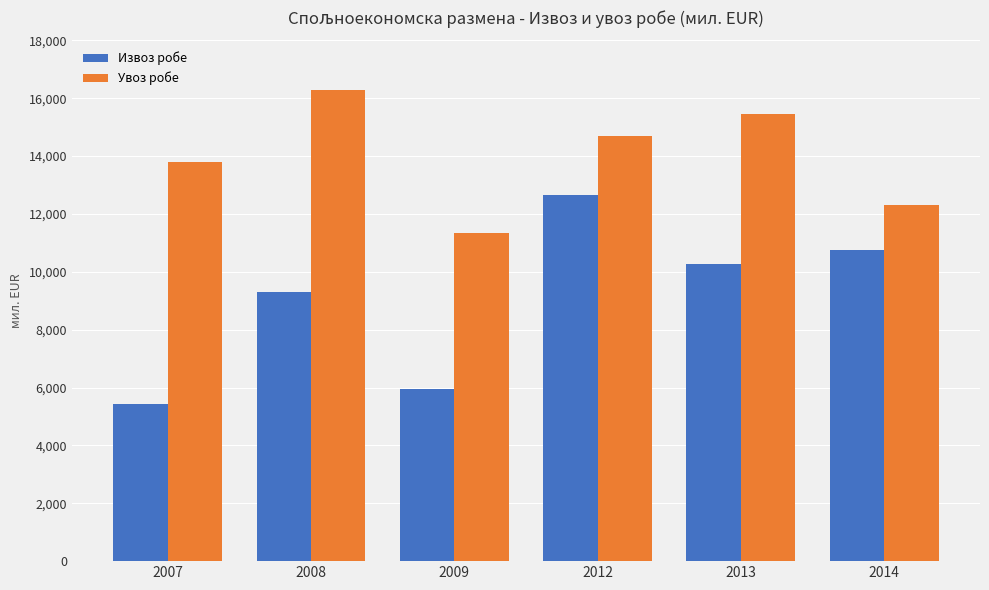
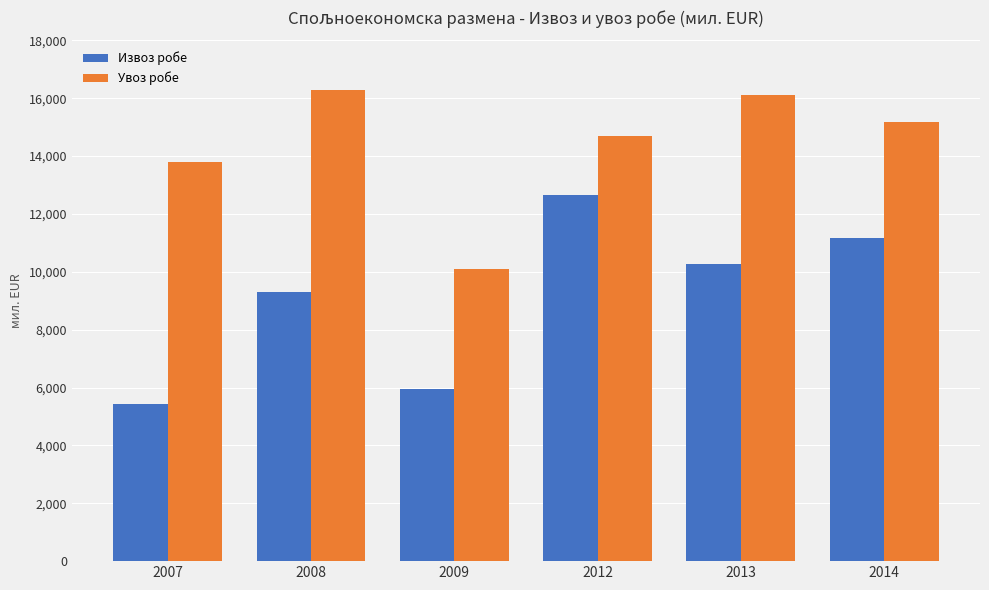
  {
    "Извоз робе": {
      "2007": "5,400",
      "2008": "9,300",
      "2009": "6,000",
      "2012": "12,700",
      "2013": "10,300",
-     "2014": "10,800"
+     "2014": "11,200"
    },
    "Увоз робе": {
      "2007": "13,800",
      "2008": "16,300",
-     "2009": "11,300",
+     "2009": "10,100",
      "2012": "14,700",
-     "2013": "15,500",
-     "2014": "12,300"
+     "2013": "16,100",
+     "2014": "15,200"
    }
  }
